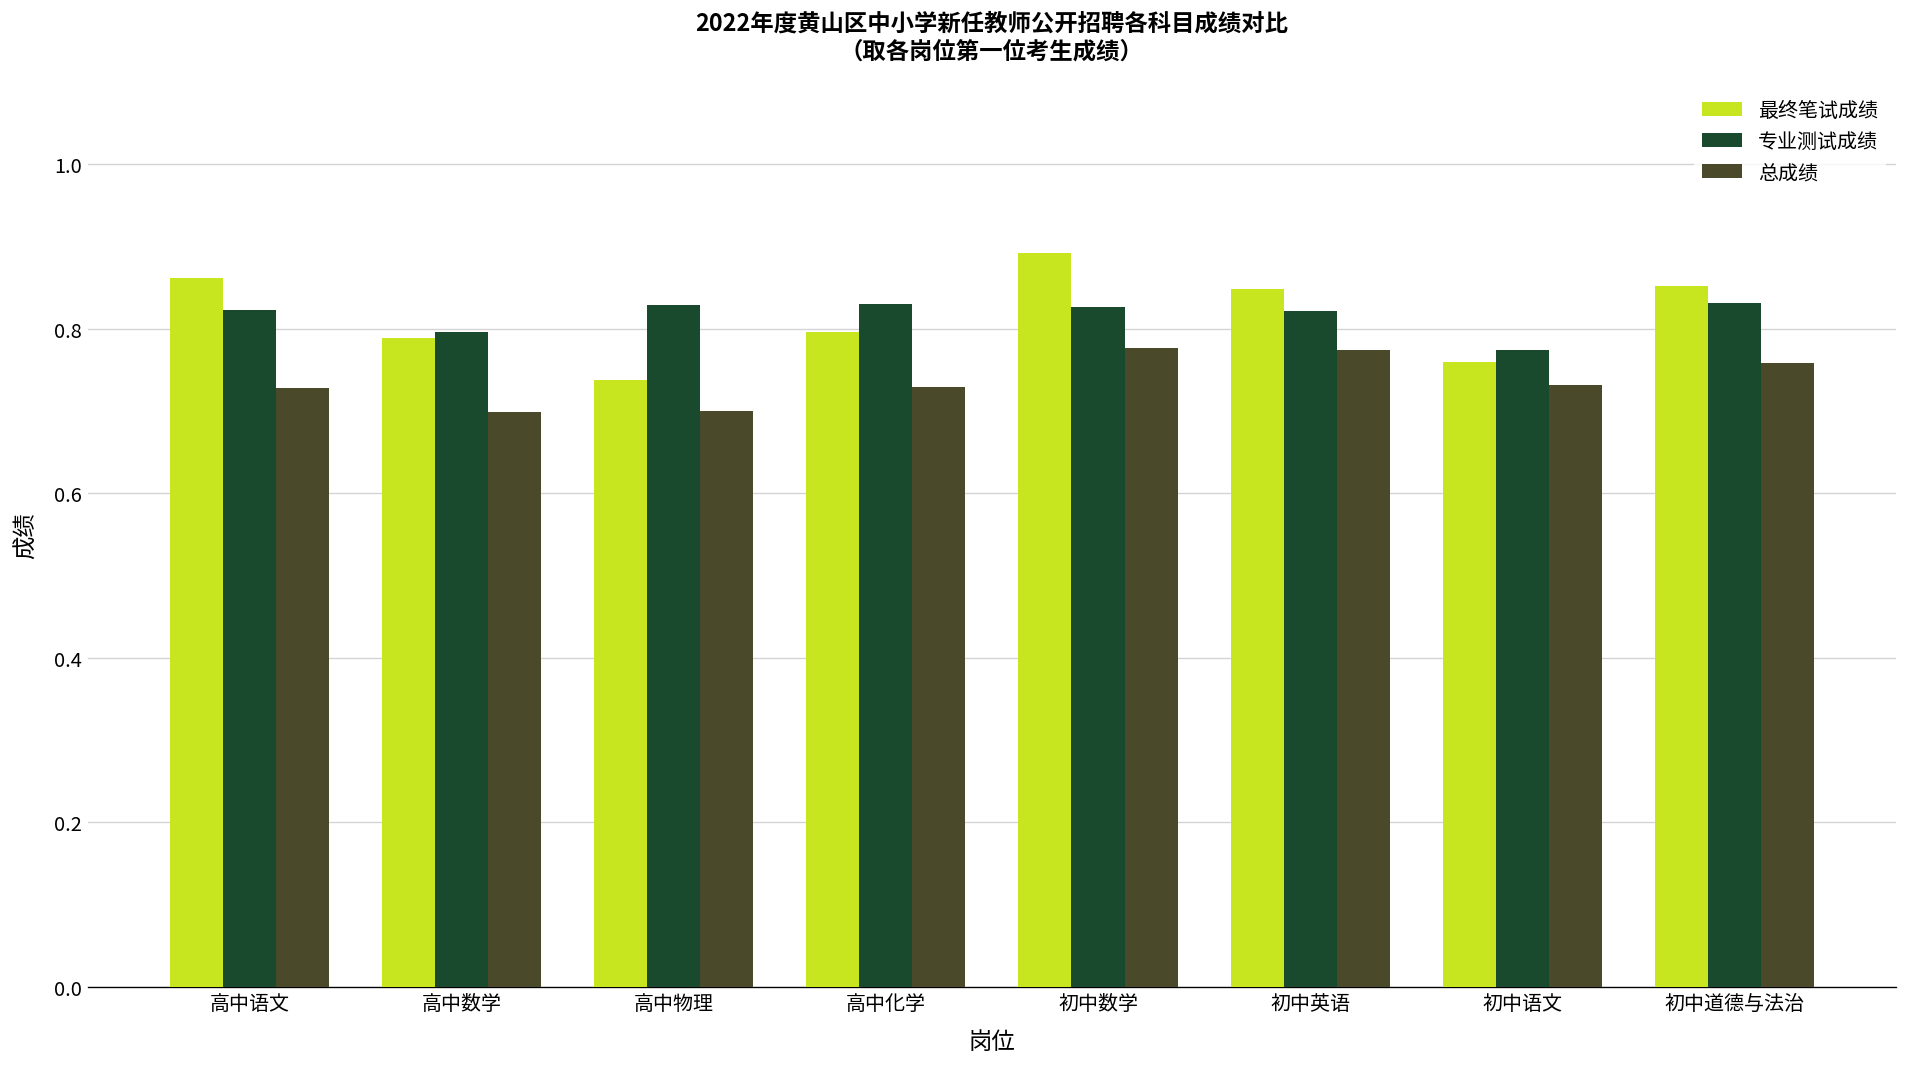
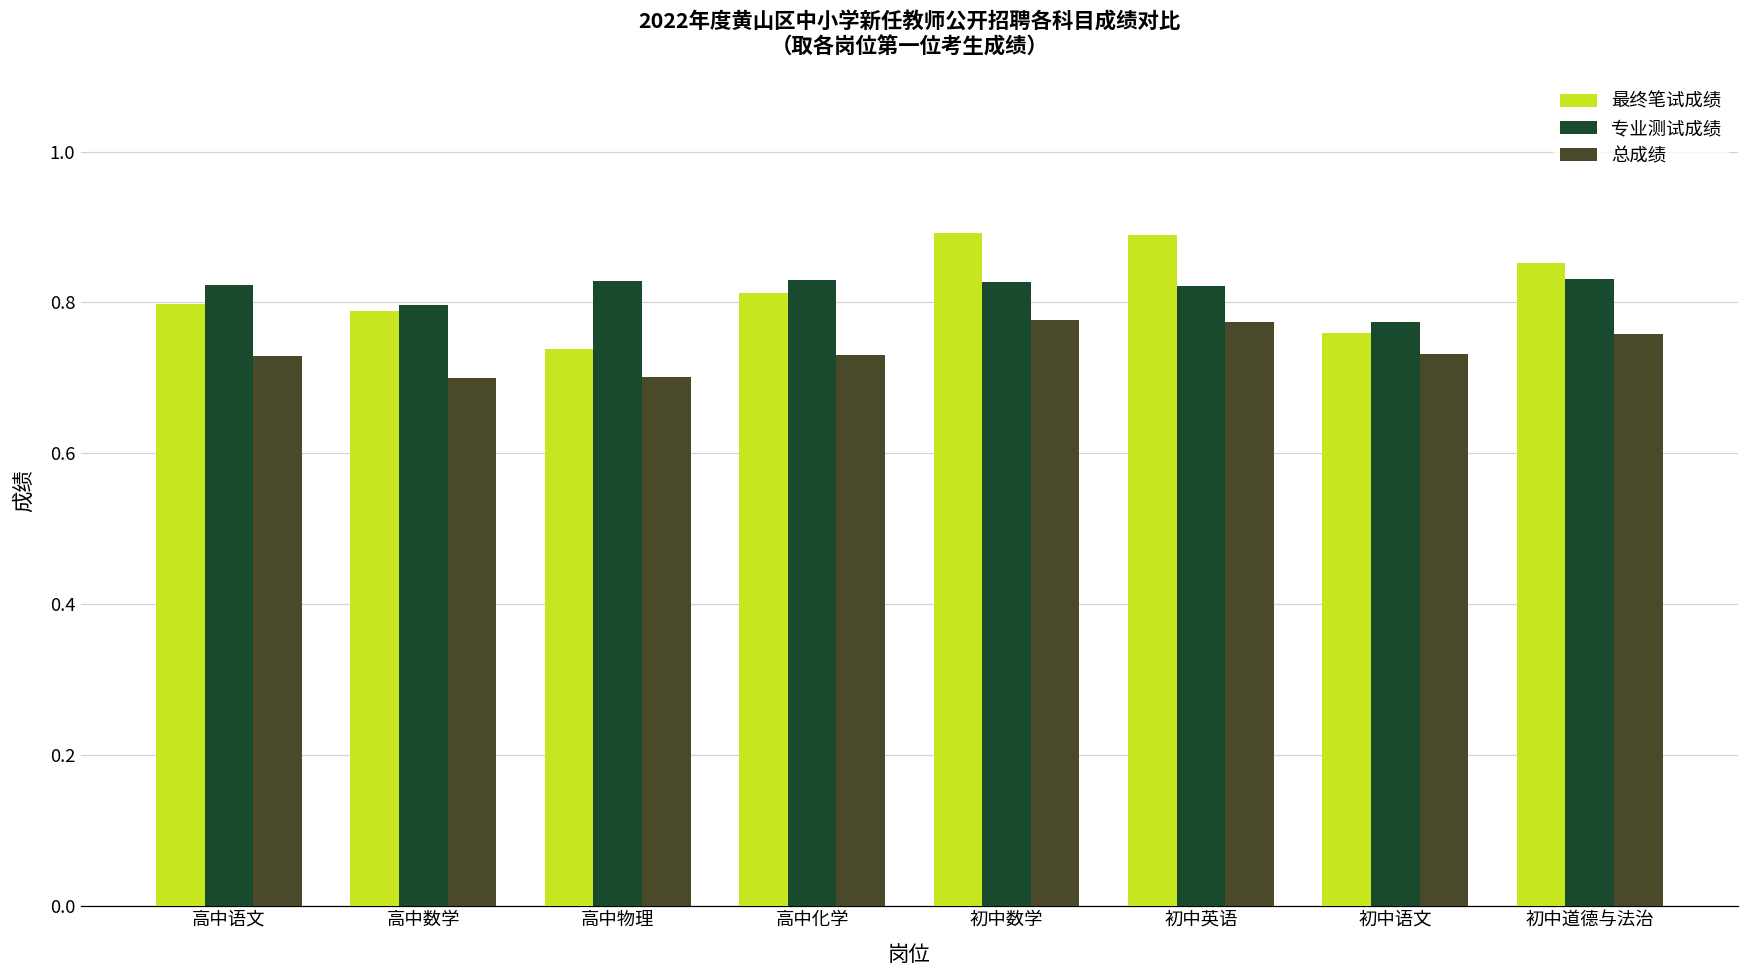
  {
    "最终笔试成绩": {
-     "高中语文": 0.86,
+     "高中语文": 0.80,
      "高中数学": 0.79,
      "高中物理": 0.74,
-     "高中化学": 0.80,
+     "高中化学": 0.81,
      "初中数学": 0.89,
-     "初中英语": 0.85,
+     "初中英语": 0.89,
      "初中语文": 0.76,
      "初中道德与法治": 0.85
    }
  }
